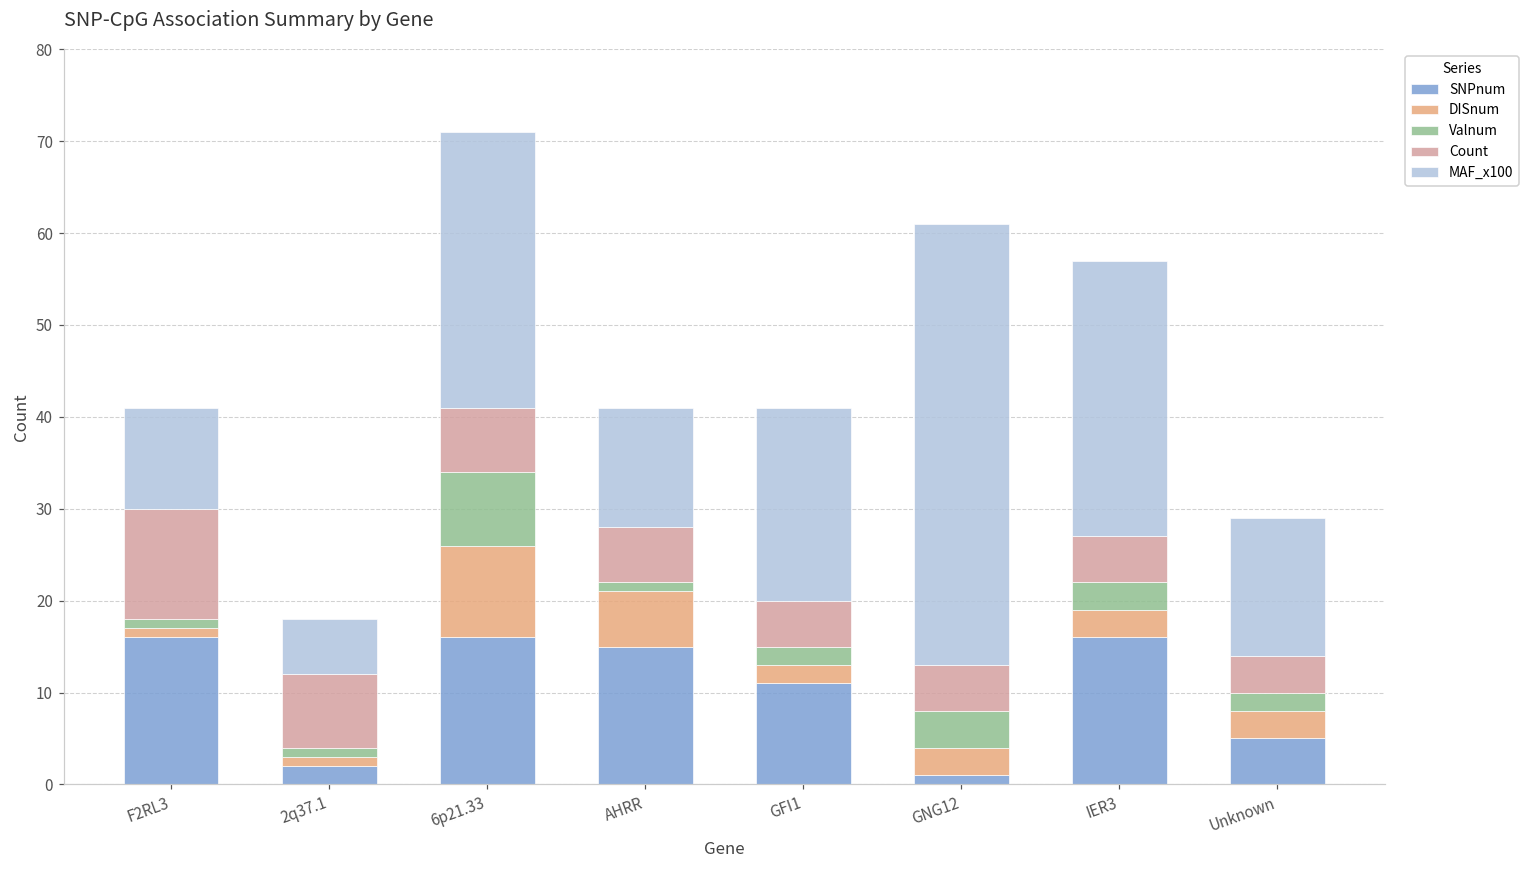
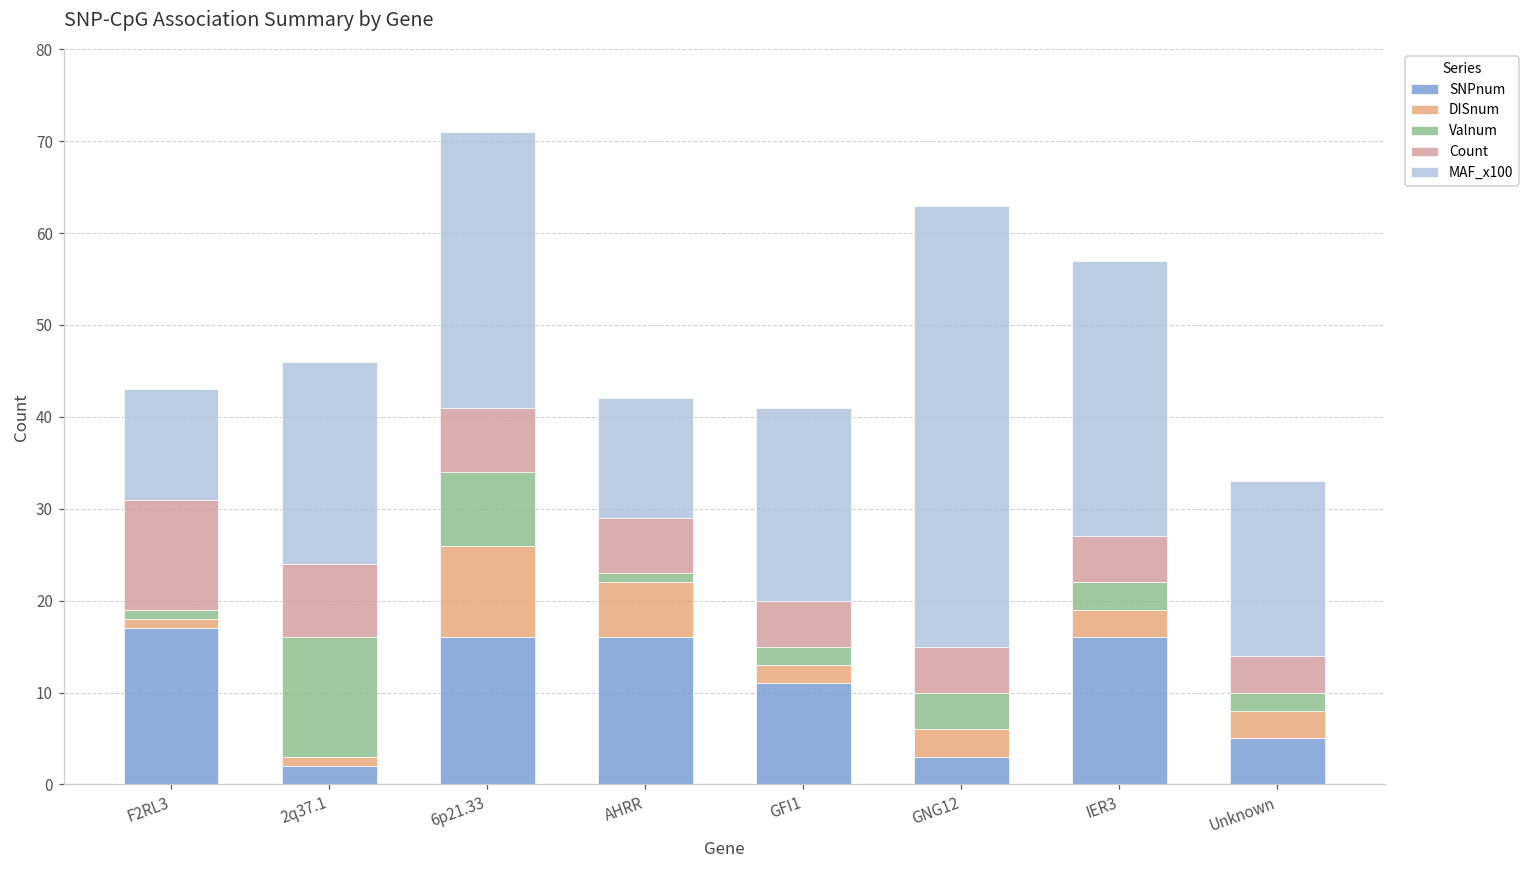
  {
    "SNPnum": {
-     "F2RL3": 16,
+     "F2RL3": 17,
      "2q37.1": 2,
      "6p21.33": 16,
-     "AHRR": 15,
+     "AHRR": 16,
      "GFI1": 11,
-     "GNG12": 1,
+     "GNG12": 3,
      "IER3": 16,
      "Unknown": 5
    },
    "Valnum": {
      "F2RL3": 1,
-     "2q37.1": 1,
+     "2q37.1": 13,
      "6p21.33": 8,
      "AHRR": 1,
      "GFI1": 2,
      "GNG12": 4,
      "IER3": 3,
      "Unknown": 2
    },
    "MAF_x100": {
-     "F2RL3": 11,
-     "2q37.1": 6,
+     "F2RL3": 12,
+     "2q37.1": 22,
      "6p21.33": 30,
      "AHRR": 13,
      "GFI1": 21,
      "GNG12": 48,
      "IER3": 30,
-     "Unknown": 15
+     "Unknown": 19
    }
  }
